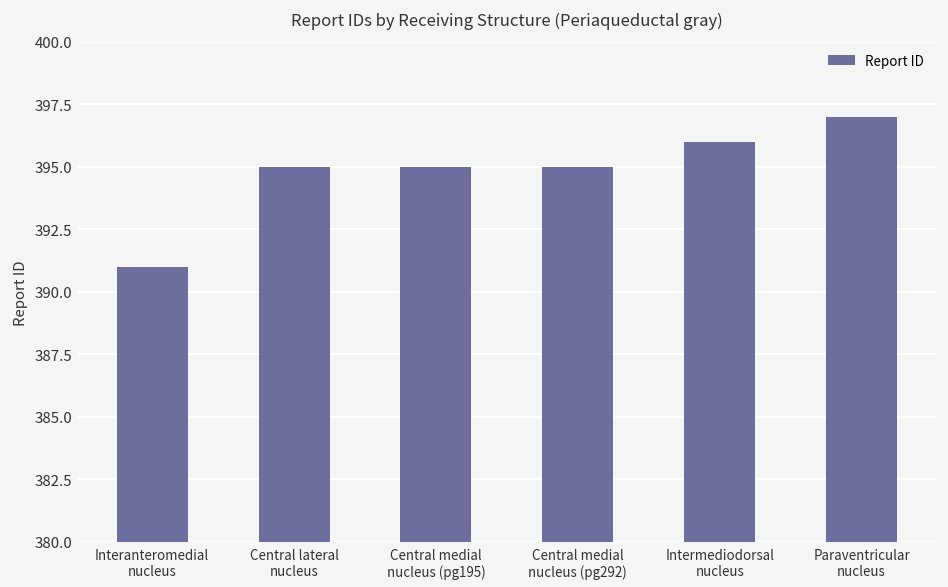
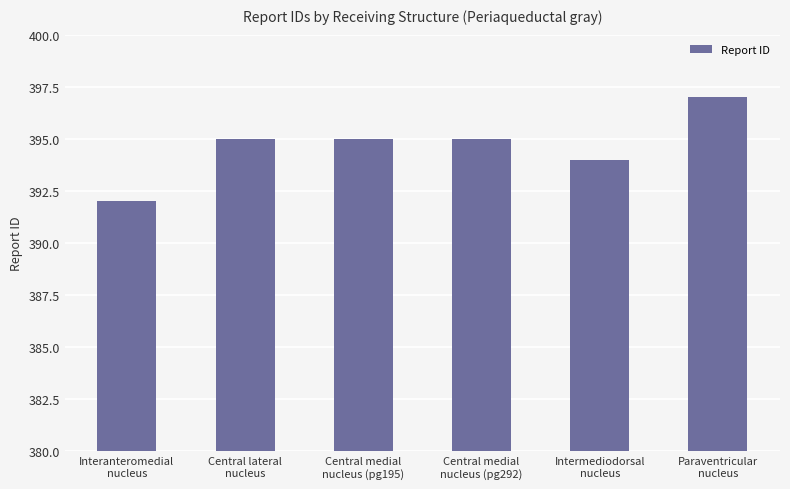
  {
-   "Interanteromedial nucleus": 391,
+   "Interanteromedial nucleus": 392,
    "Central lateral nucleus": 395,
    "Central medial nucleus (pg195)": 395,
    "Central medial nucleus (pg292)": 395,
-   "Intermediodorsal nucleus": 396,
+   "Intermediodorsal nucleus": 394,
    "Paraventricular nucleus": 397
  }
